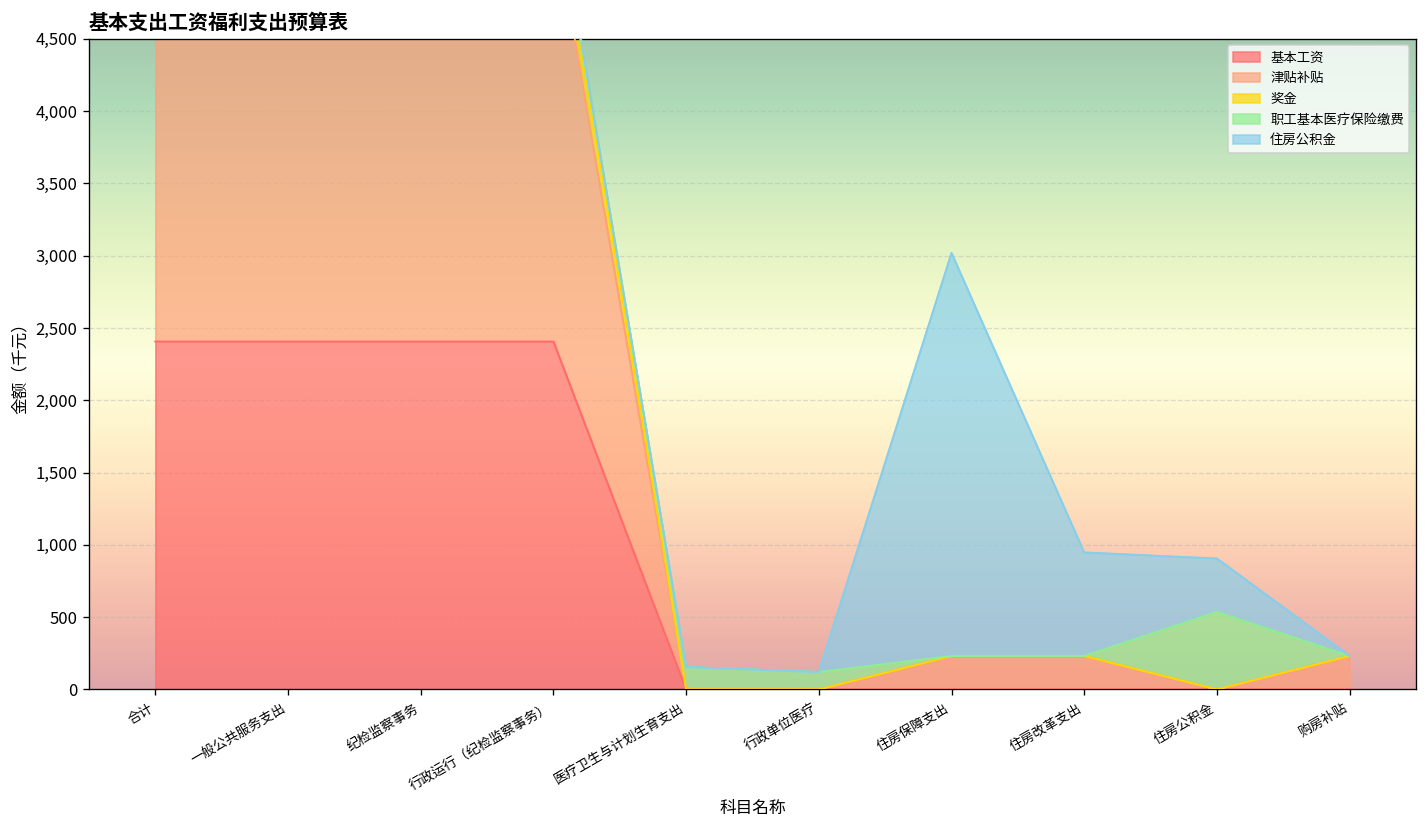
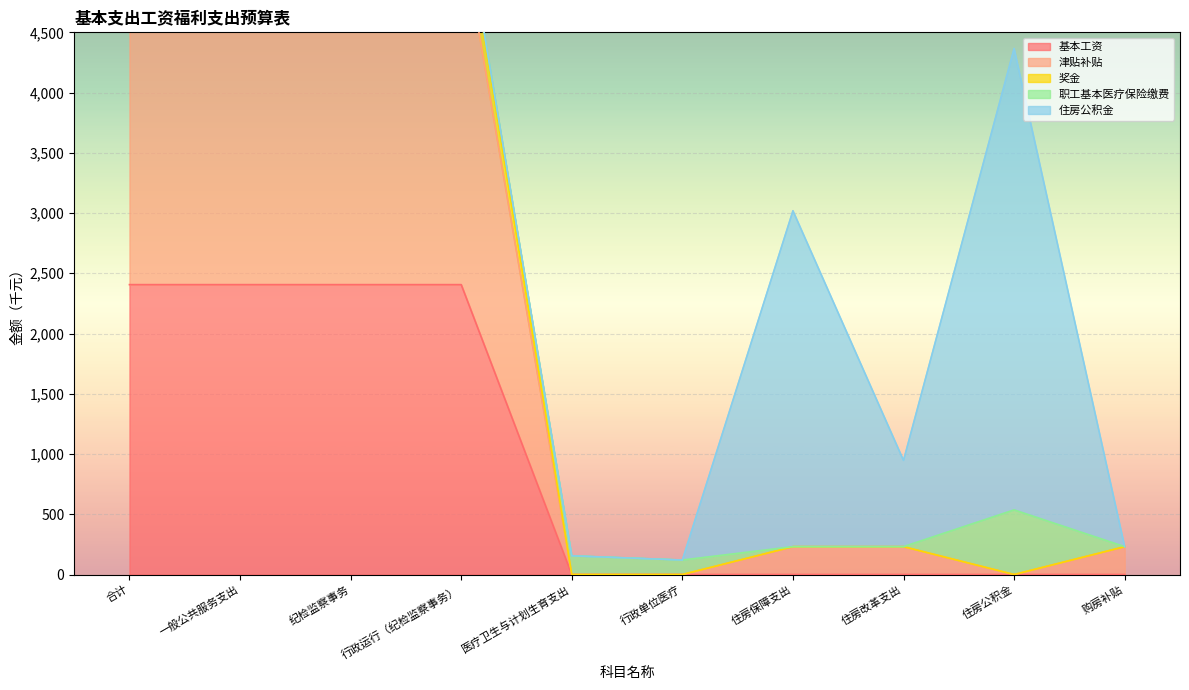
  {
    "职工基本医疗保险缴费": {
      "住房公积金": "540"
    },
    "住房公积金": {
      "住房保障支出": "2,790",
      "住房改革支出": "720",
-     "住房公积金": "370"
+     "住房公积金": "3,830"
    }
  }
